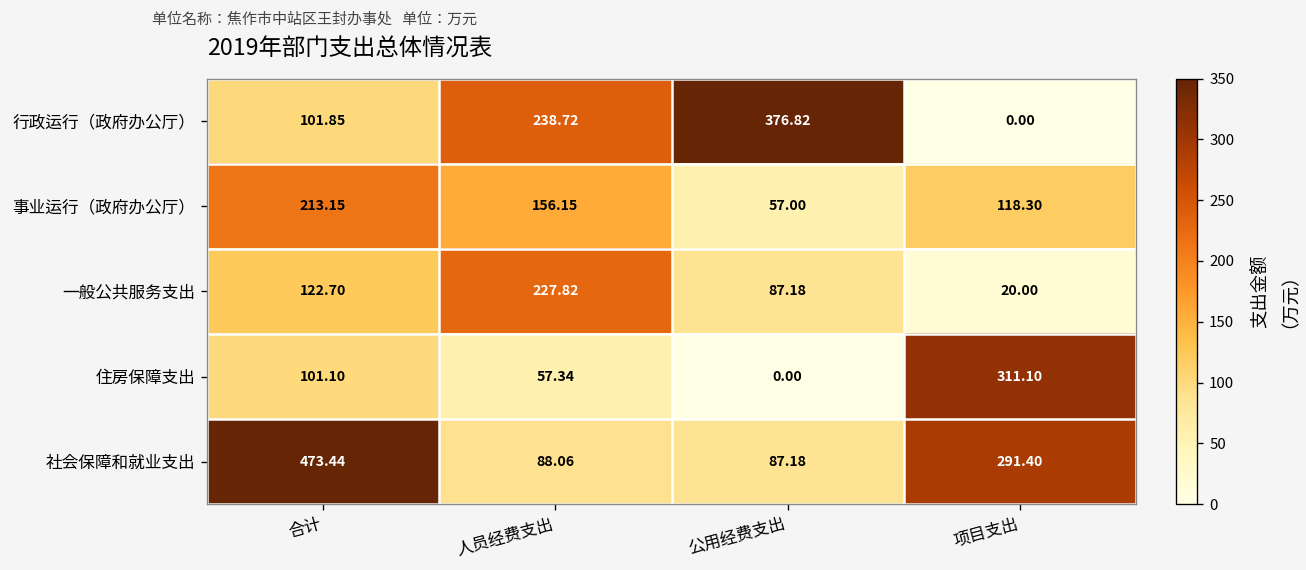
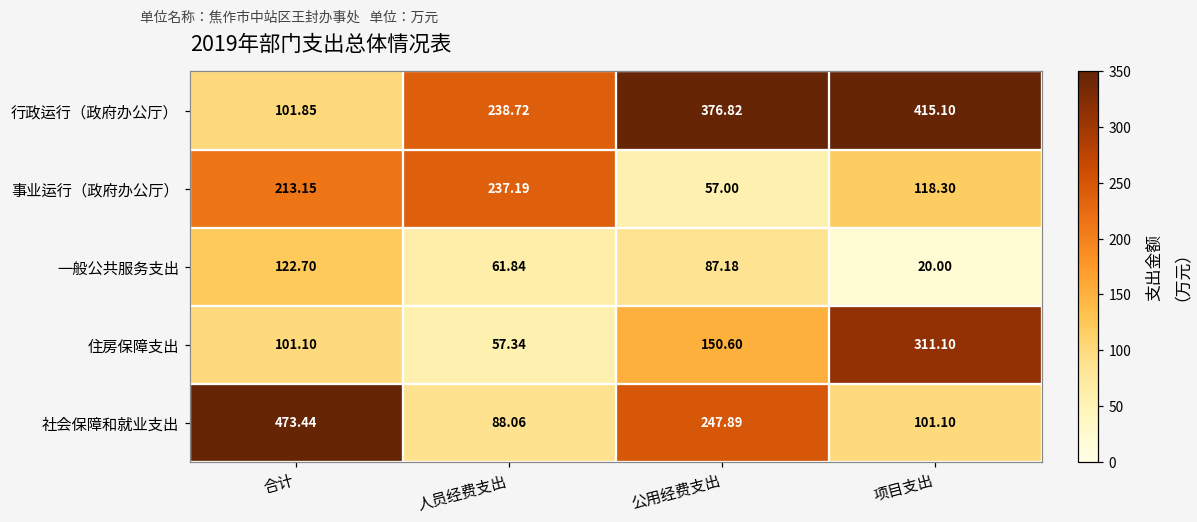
  {
    "行政运行（政府办公厅）": {
      "合计": 101.85,
      "人员经费支出": 238.72,
      "公用经费支出": 376.82,
-     "项目支出": 0.00
+     "项目支出": 415.10
    },
    "事业运行（政府办公厅）": {
      "合计": 213.15,
-     "人员经费支出": 156.15,
+     "人员经费支出": 237.19,
      "公用经费支出": 57.00,
      "项目支出": 118.30
    },
    "一般公共服务支出": {
      "合计": 122.70,
-     "人员经费支出": 227.82,
+     "人员经费支出": 61.84,
      "公用经费支出": 87.18,
      "项目支出": 20.00
    },
    "住房保障支出": {
      "合计": 101.10,
      "人员经费支出": 57.34,
-     "公用经费支出": 0.00,
+     "公用经费支出": 150.60,
      "项目支出": 311.10
    },
    "社会保障和就业支出": {
      "合计": 473.44,
      "人员经费支出": 88.06,
-     "公用经费支出": 87.18,
-     "项目支出": 291.40
+     "公用经费支出": 247.89,
+     "项目支出": 101.10
    }
  }
